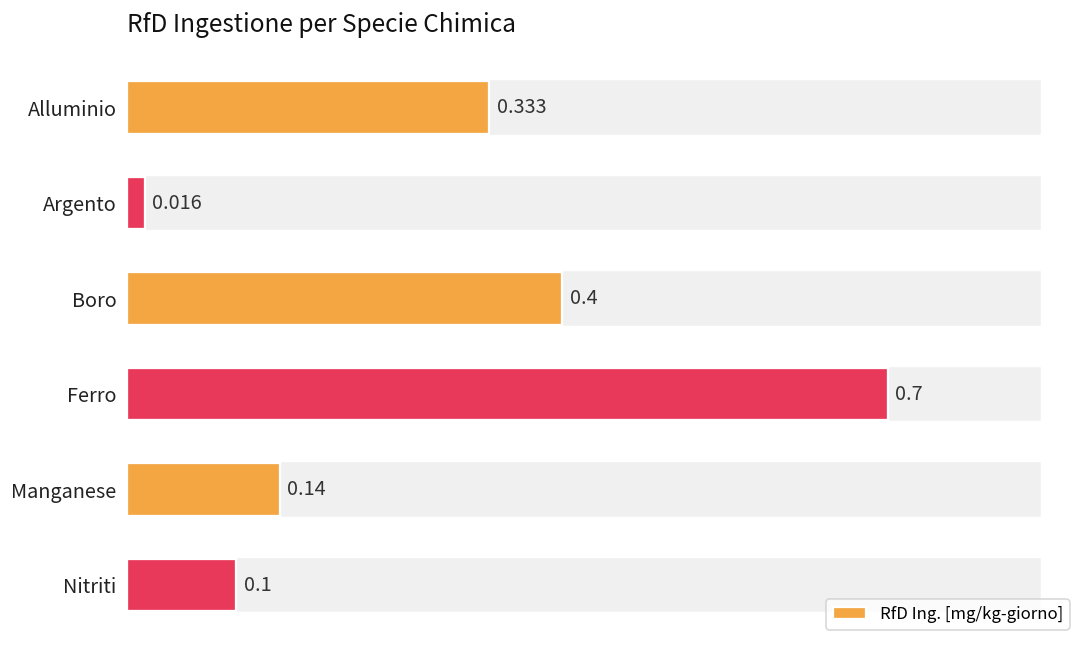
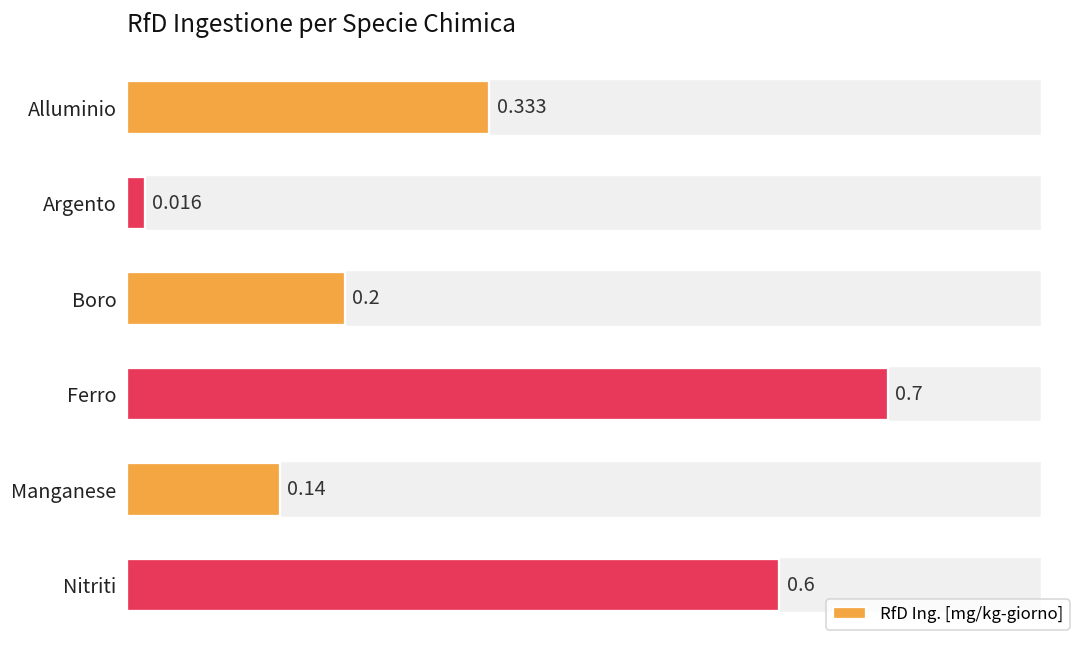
  {
    "Alluminio": 0.333,
    "Argento": 0.016,
-   "Boro": 0.4,
+   "Boro": 0.2,
    "Ferro": 0.7,
    "Manganese": 0.14,
-   "Nitriti": 0.1
+   "Nitriti": 0.6
  }
